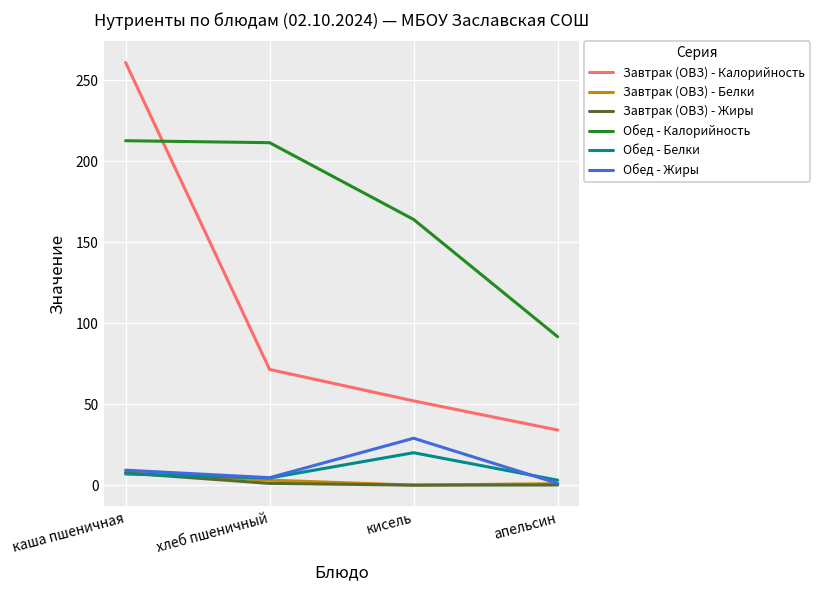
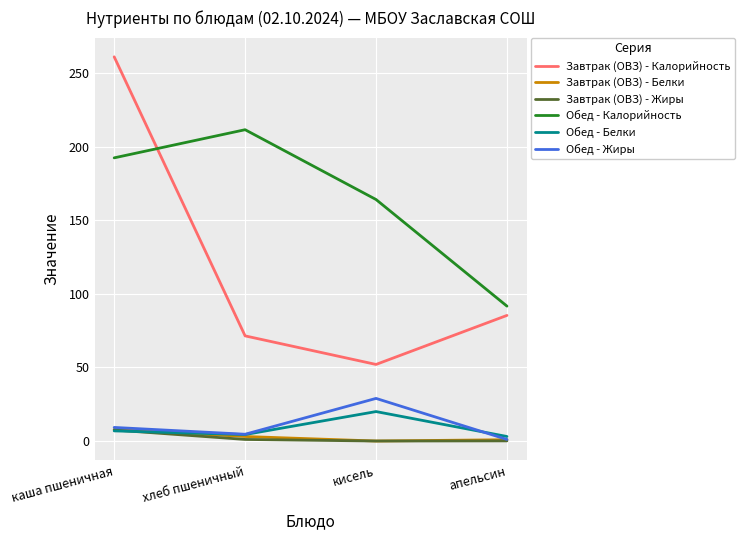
  {
    "Завтрак (ОВЗ) - Калорийность": {
      "каша пшеничная": 261,
      "хлеб пшеничный": 71,
      "кисель": 52,
-     "апельсин": 34
+     "апельсин": 85
    },
    "Завтрак (ОВЗ) - Жиры": {
      "хлеб пшеничный": 1
    },
    "Обед - Калорийность": {
-     "каша пшеничная": 213,
+     "каша пшеничная": 192,
      "хлеб пшеничный": 211,
      "кисель": 164,
      "апельсин": 92
    },
    "Обед - Белки": {
      "кисель": 20,
      "апельсин": 3
    },
    "Обед - Жиры": {
      "кисель": 29
    }
  }
